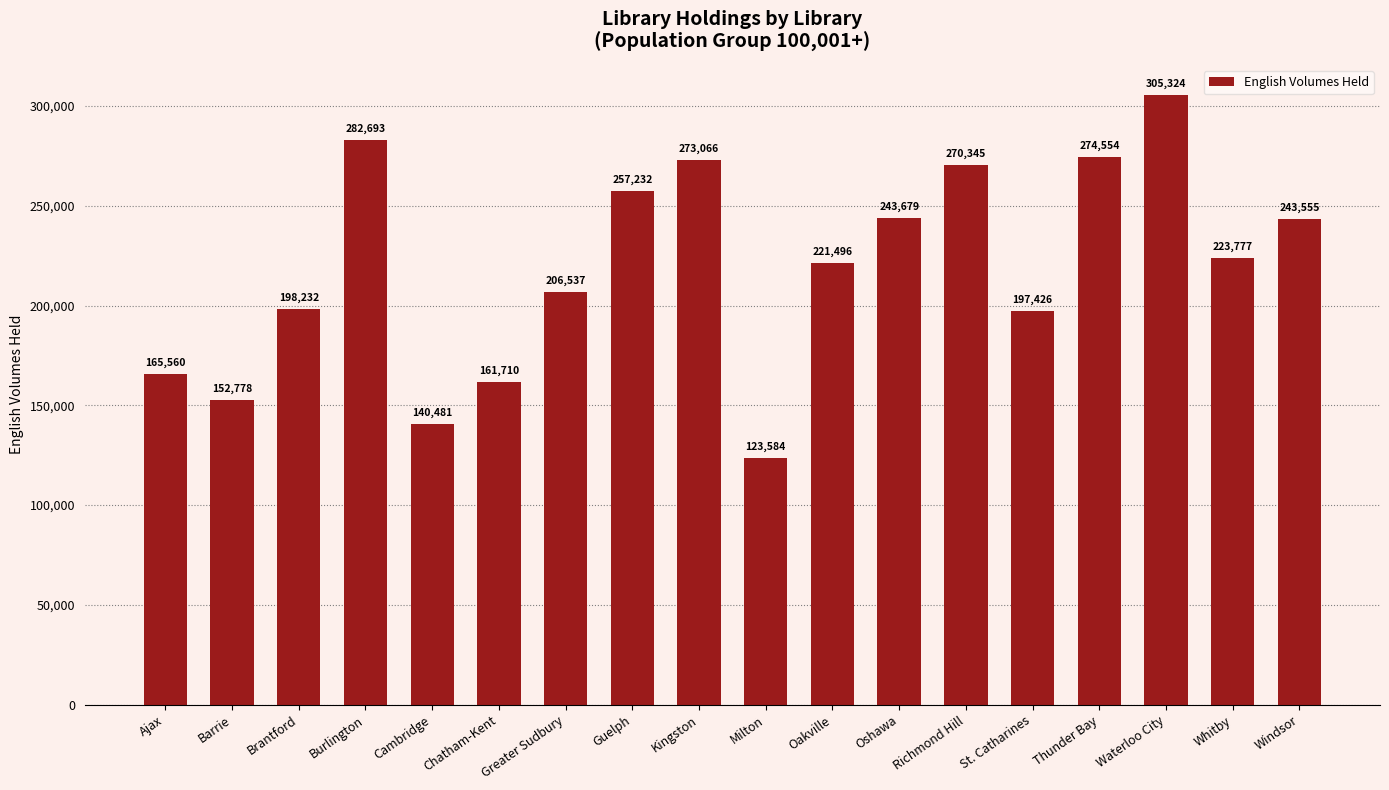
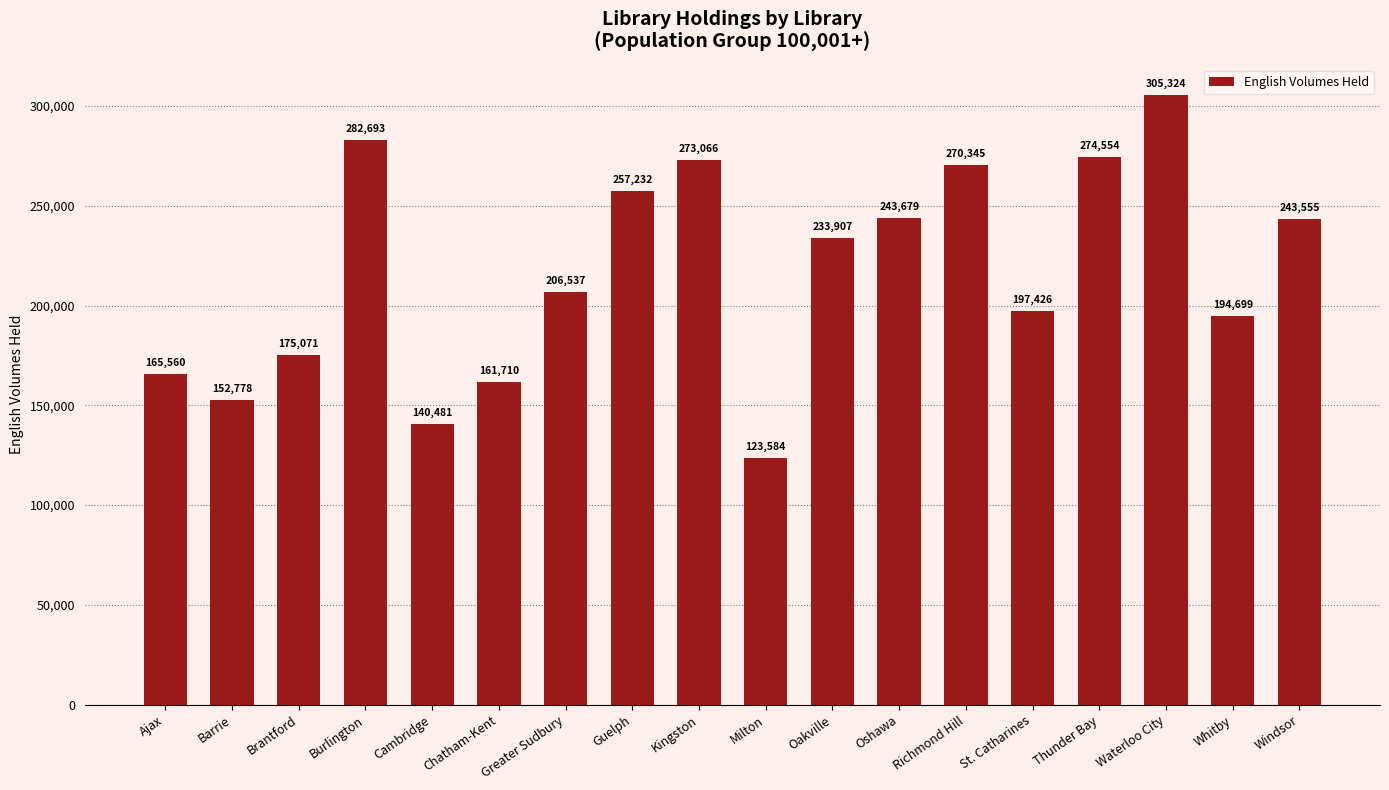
  {
    "Ajax": "165,560",
    "Barrie": "152,778",
-   "Brantford": "198,232",
+   "Brantford": "175,071",
    "Burlington": "282,693",
    "Cambridge": "140,481",
    "Chatham-Kent": "161,710",
    "Greater Sudbury": "206,537",
    "Guelph": "257,232",
    "Kingston": "273,066",
    "Milton": "123,584",
-   "Oakville": "221,496",
+   "Oakville": "233,907",
    "Oshawa": "243,679",
    "Richmond Hill": "270,345",
    "St. Catharines": "197,426",
    "Thunder Bay": "274,554",
    "Waterloo City": "305,324",
-   "Whitby": "223,777",
+   "Whitby": "194,699",
    "Windsor": "243,555"
  }
